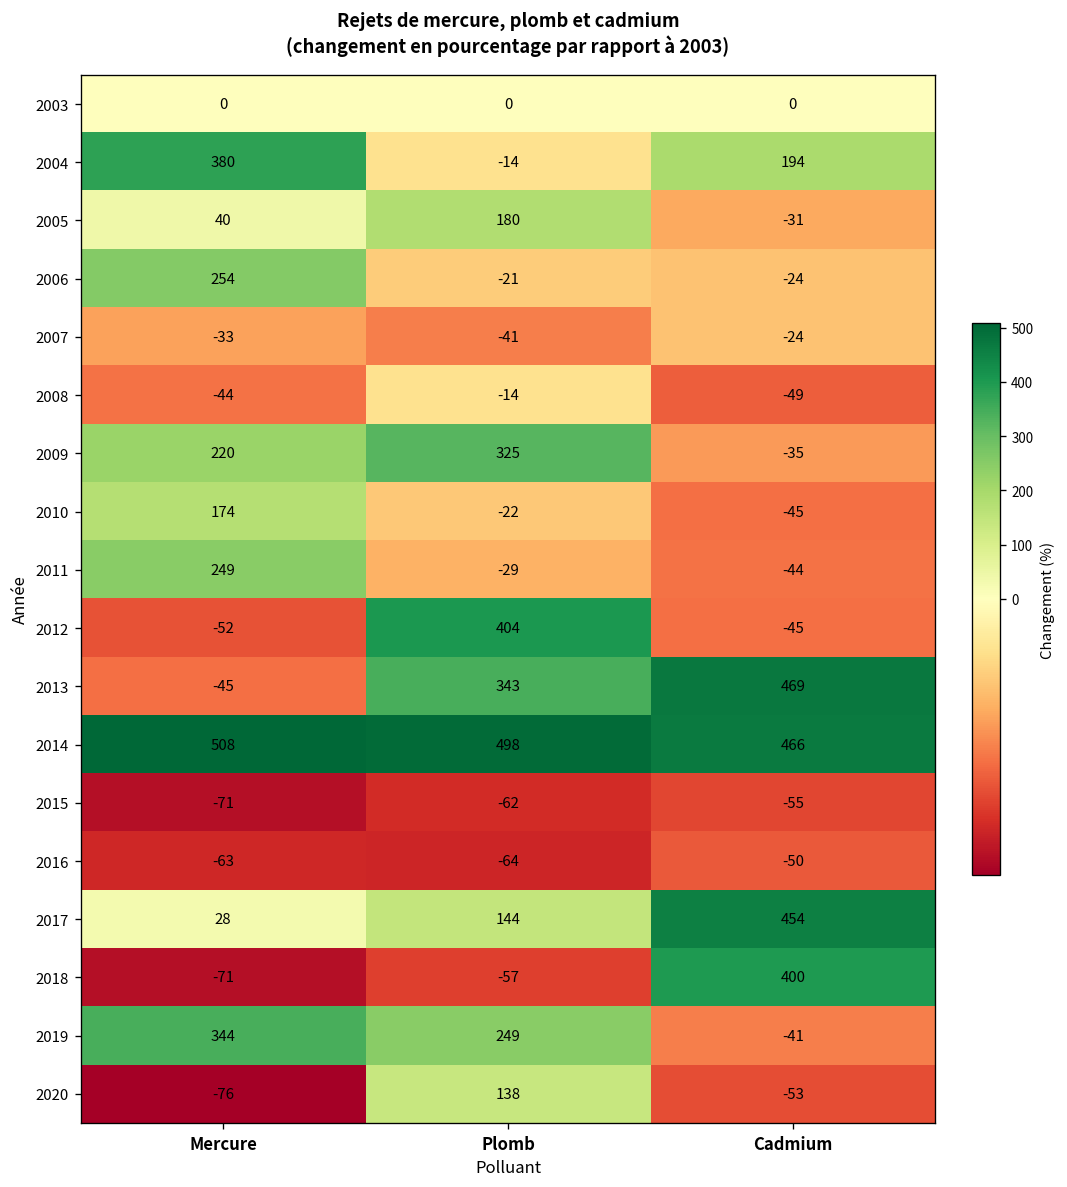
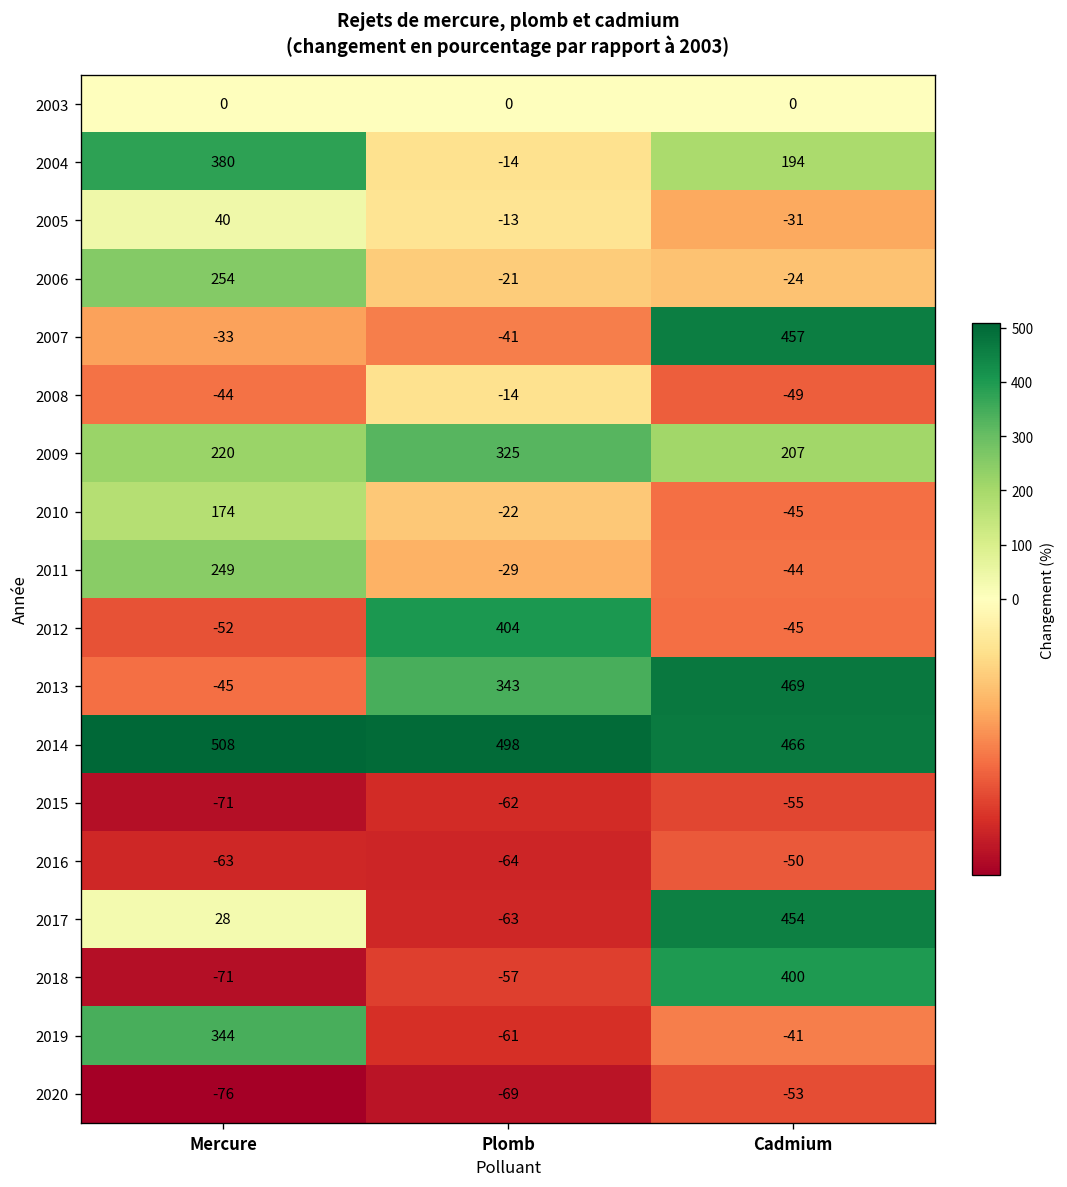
  {
    "2003": {
      "Mercure": 0,
      "Plomb": 0,
      "Cadmium": 0
    },
    "2004": {
      "Mercure": 380,
      "Plomb": -14,
      "Cadmium": 194
    },
    "2005": {
      "Mercure": 40,
-     "Plomb": 180,
+     "Plomb": -13,
      "Cadmium": -31
    },
    "2006": {
      "Mercure": 254,
      "Plomb": -21,
      "Cadmium": -24
    },
    "2007": {
      "Mercure": -33,
      "Plomb": -41,
-     "Cadmium": -24
+     "Cadmium": 457
    },
    "2008": {
      "Mercure": -44,
      "Plomb": -14,
      "Cadmium": -49
    },
    "2009": {
      "Mercure": 220,
      "Plomb": 325,
-     "Cadmium": -35
+     "Cadmium": 207
    },
    "2010": {
      "Mercure": 174,
      "Plomb": -22,
      "Cadmium": -45
    },
    "2011": {
      "Mercure": 249,
      "Plomb": -29,
      "Cadmium": -44
    },
    "2012": {
      "Mercure": -52,
      "Plomb": 404,
      "Cadmium": -45
    },
    "2013": {
      "Mercure": -45,
      "Plomb": 343,
      "Cadmium": 469
    },
    "2014": {
      "Mercure": 508,
      "Plomb": 498,
      "Cadmium": 466
    },
    "2015": {
      "Mercure": -71,
      "Plomb": -62,
      "Cadmium": -55
    },
    "2016": {
      "Mercure": -63,
      "Plomb": -64,
      "Cadmium": -50
    },
    "2017": {
      "Mercure": 28,
-     "Plomb": 144,
+     "Plomb": -63,
      "Cadmium": 454
    },
    "2018": {
      "Mercure": -71,
      "Plomb": -57,
      "Cadmium": 400
    },
    "2019": {
      "Mercure": 344,
-     "Plomb": 249,
+     "Plomb": -61,
      "Cadmium": -41
    },
    "2020": {
      "Mercure": -76,
-     "Plomb": 138,
+     "Plomb": -69,
      "Cadmium": -53
    }
  }
